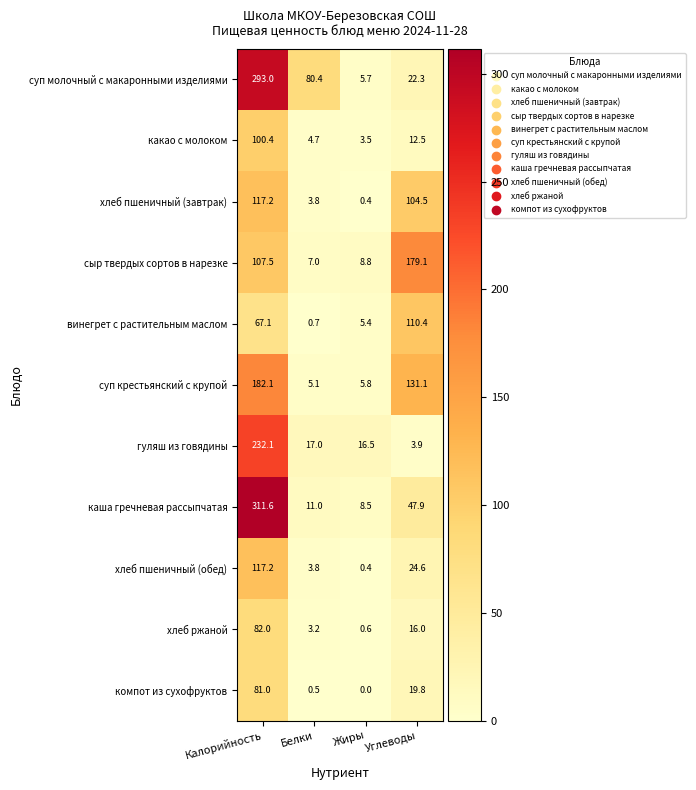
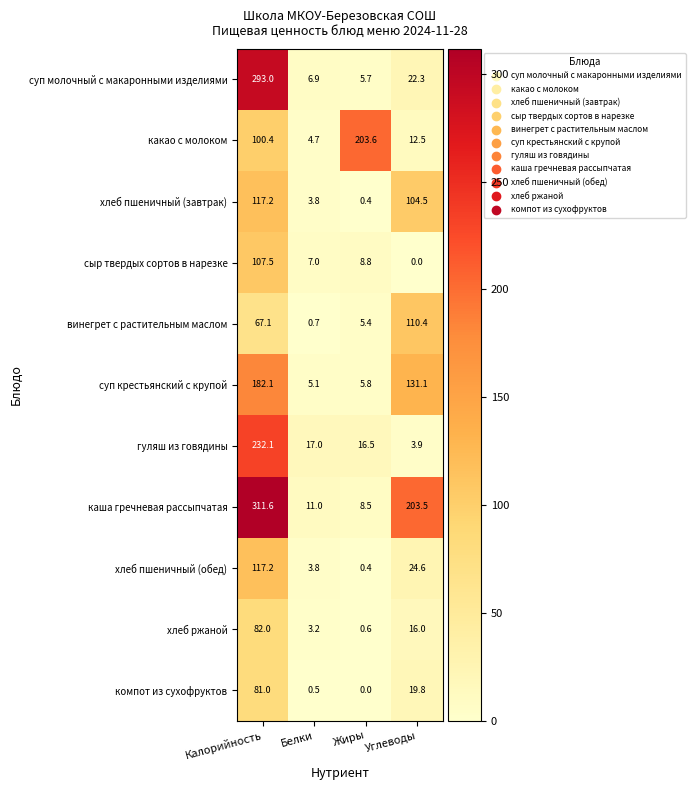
  {
    "суп молочный с макаронными изделиями": {
      "Калорийность": 293.0,
-     "Белки": 80.4,
+     "Белки": 6.9,
      "Жиры": 5.7,
      "Углеводы": 22.3
    },
    "какао с молоком": {
      "Калорийность": 100.4,
      "Белки": 4.7,
-     "Жиры": 3.5,
+     "Жиры": 203.6,
      "Углеводы": 12.5
    },
    "хлеб пшеничный (завтрак)": {
      "Калорийность": 117.2,
      "Белки": 3.8,
      "Жиры": 0.4,
      "Углеводы": 104.5
    },
    "сыр твердых сортов в нарезке": {
      "Калорийность": 107.5,
      "Белки": 7.0,
      "Жиры": 8.8,
-     "Углеводы": 179.1
+     "Углеводы": 0.0
    },
    "винегрет с растительным маслом": {
      "Калорийность": 67.1,
      "Белки": 0.7,
      "Жиры": 5.4,
      "Углеводы": 110.4
    },
    "суп крестьянский с крупой": {
      "Калорийность": 182.1,
      "Белки": 5.1,
      "Жиры": 5.8,
      "Углеводы": 131.1
    },
    "гуляш из говядины": {
      "Калорийность": 232.1,
      "Белки": 17.0,
      "Жиры": 16.5,
      "Углеводы": 3.9
    },
    "каша гречневая рассыпчатая": {
      "Калорийность": 311.6,
      "Белки": 11.0,
      "Жиры": 8.5,
-     "Углеводы": 47.9
+     "Углеводы": 203.5
    },
    "хлеб пшеничный (обед)": {
      "Калорийность": 117.2,
      "Белки": 3.8,
      "Жиры": 0.4,
      "Углеводы": 24.6
    },
    "хлеб ржаной": {
      "Калорийность": 82.0,
      "Белки": 3.2,
      "Жиры": 0.6,
      "Углеводы": 16.0
    },
    "компот из сухофруктов": {
      "Калорийность": 81.0,
      "Белки": 0.5,
      "Жиры": 0.0,
      "Углеводы": 19.8
    }
  }
